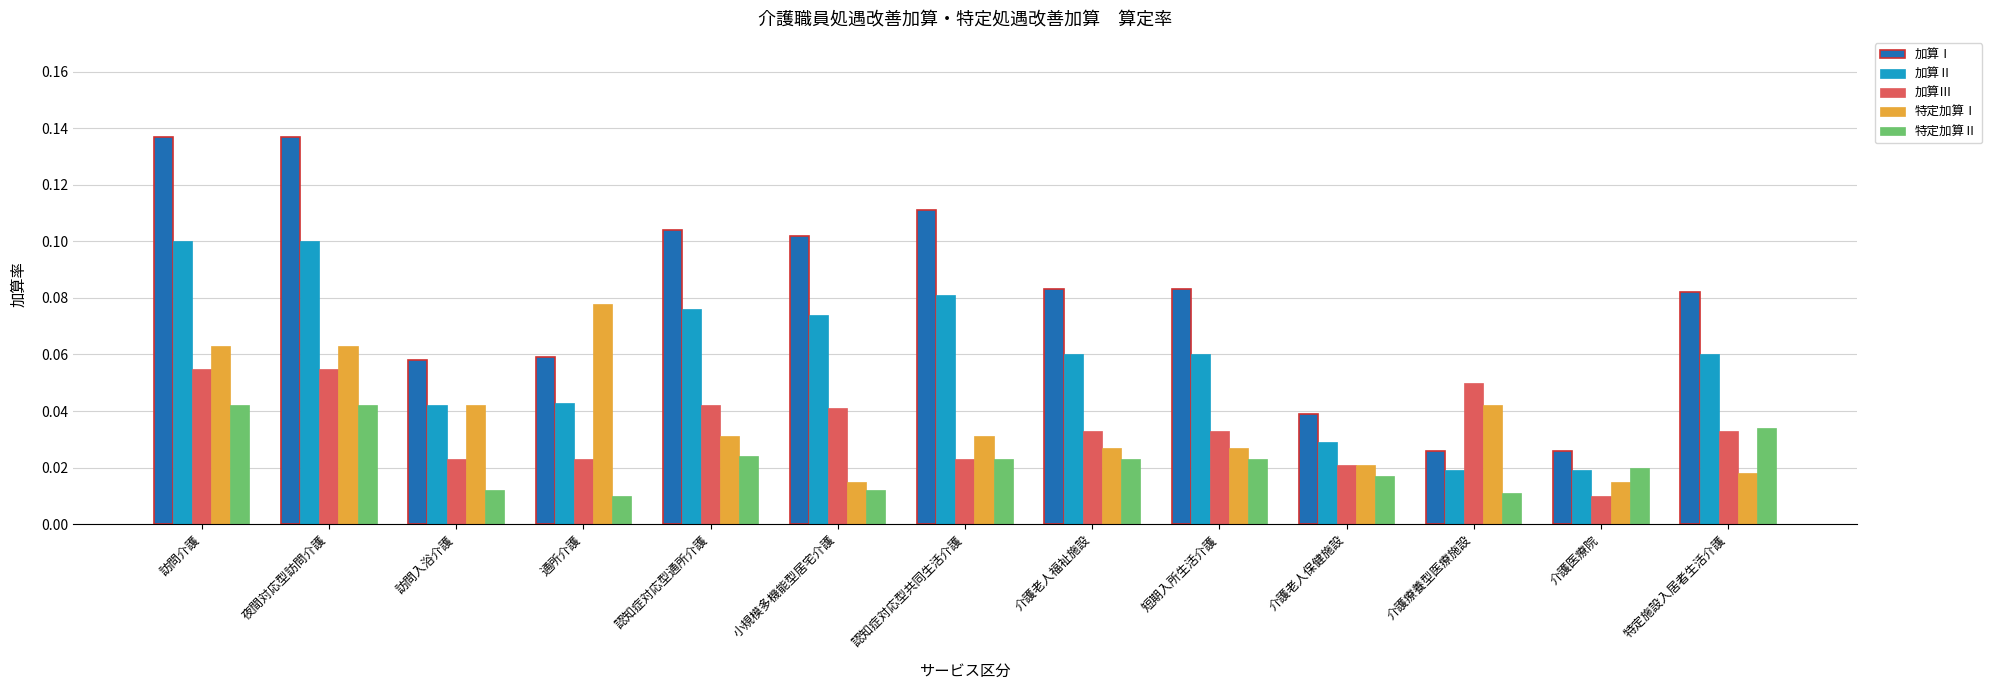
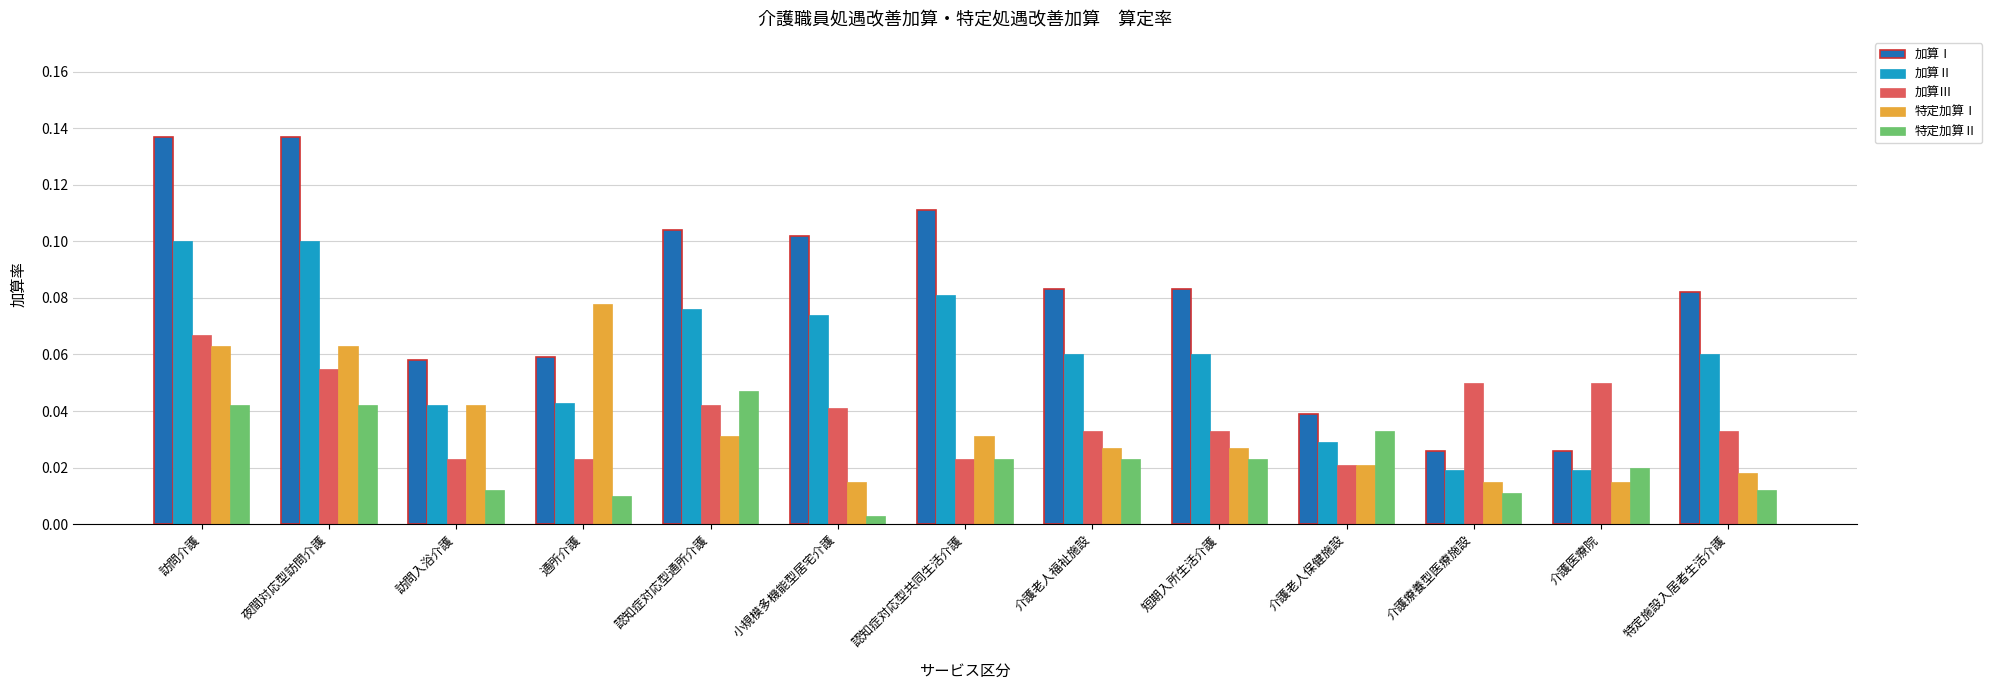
  {
    "加算Ⅲ": {
-     "訪問介護": 0.055,
+     "訪問介護": 0.067,
      "夜間対応型訪問介護": 0.055,
      "訪問入浴介護": 0.023,
      "通所介護": 0.023,
      "認知症対応型通所介護": 0.042,
      "小規模多機能型居宅介護": 0.041,
      "認知症対応型共同生活介護": 0.023,
      "介護老人福祉施設": 0.033,
      "短期入所生活介護": 0.033,
      "介護老人保健施設": 0.021,
      "介護療養型医療施設": 0.050,
-     "介護医療院": 0.01,
+     "介護医療院": 0.05,
      "特定施設入居者生活介護": 0.033
    },
    "特定加算Ⅰ": {
      "訪問介護": 0.063,
      "夜間対応型訪問介護": 0.063,
      "訪問入浴介護": 0.042,
      "通所介護": 0.078,
      "認知症対応型通所介護": 0.031,
      "小規模多機能型居宅介護": 0.015,
      "認知症対応型共同生活介護": 0.031,
      "介護老人福祉施設": 0.027,
      "短期入所生活介護": 0.027,
      "介護老人保健施設": 0.021,
-     "介護療養型医療施設": 0.042,
+     "介護療養型医療施設": 0.015,
      "介護医療院": 0.015,
      "特定施設入居者生活介護": 0.018
    },
    "特定加算Ⅱ": {
      "訪問介護": 0.042,
      "夜間対応型訪問介護": 0.042,
      "訪問入浴介護": 0.012,
      "通所介護": 0.010,
-     "認知症対応型通所介護": 0.024,
-     "小規模多機能型居宅介護": 0.012,
+     "認知症対応型通所介護": 0.047,
+     "小規模多機能型居宅介護": 0.003,
      "認知症対応型共同生活介護": 0.023,
      "介護老人福祉施設": 0.023,
      "短期入所生活介護": 0.023,
-     "介護老人保健施設": 0.017,
+     "介護老人保健施設": 0.033,
      "介護療養型医療施設": 0.011,
      "介護医療院": 0.020,
-     "特定施設入居者生活介護": 0.034
+     "特定施設入居者生活介護": 0.012
    }
  }
